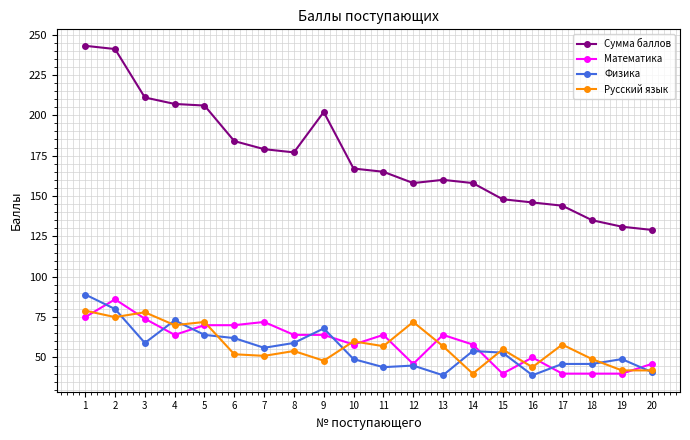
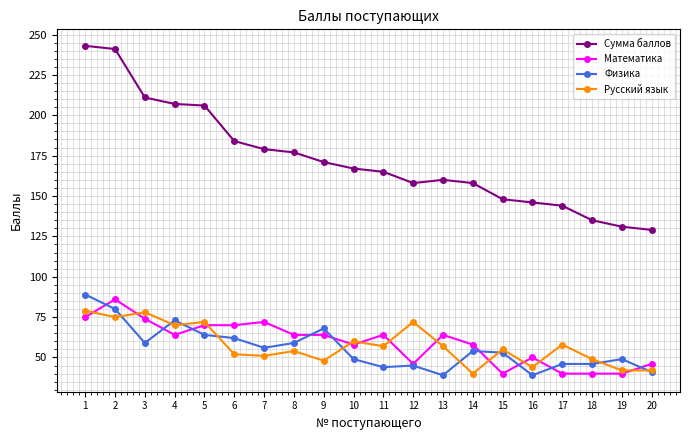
  {
    "Сумма баллов": {
      "1": 243,
      "2": 241,
      "3": 211,
      "4": 207,
      "5": 206,
      "6": 184,
      "7": 179,
      "8": 177,
-     "9": 202,
+     "9": 171,
      "10": 167,
      "11": 165,
      "12": 158,
      "13": 160,
      "14": 158,
      "15": 148,
      "16": 146,
      "17": 144,
      "18": 135,
      "19": 131,
      "20": 129
    },
    "Математика": {
      "1": 75,
      "2": 86,
      "3": 74,
      "4": 64,
      "5": 70,
      "6": 70,
      "7": 72,
      "8": 64,
      "9": 64,
      "10": 58,
      "11": 64,
      "13": 64,
      "14": 58,
      "15": 40,
      "16": 50,
      "17": 40,
      "18": 40,
      "19": 40,
      "20": 46
    },
    "Физика": {
      "1": 89,
      "2": 80,
      "3": 59,
      "4": 73,
      "5": 64,
      "6": 62,
      "7": 56,
      "8": 59,
      "9": 68,
      "10": 49,
      "11": 44,
      "13": 39,
      "14": 54,
      "15": 53,
      "16": 39,
      "17": 46,
      "18": 46,
      "19": 49
    },
    "Русский язык": {
      "1": 79,
      "2": 75,
      "3": 78,
      "4": 70,
      "5": 72,
      "6": 52,
      "7": 51,
      "8": 54,
      "9": 48,
      "10": 60,
      "11": 57,
      "12": 72,
      "13": 57,
      "14": 40,
      "15": 55,
      "16": 44,
      "17": 58,
      "18": 49,
      "19": 42
    }
  }
